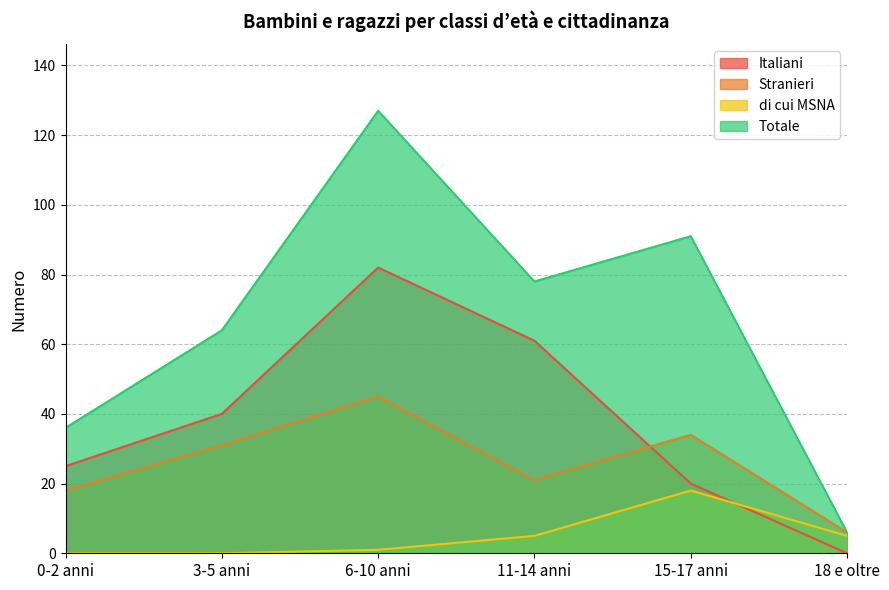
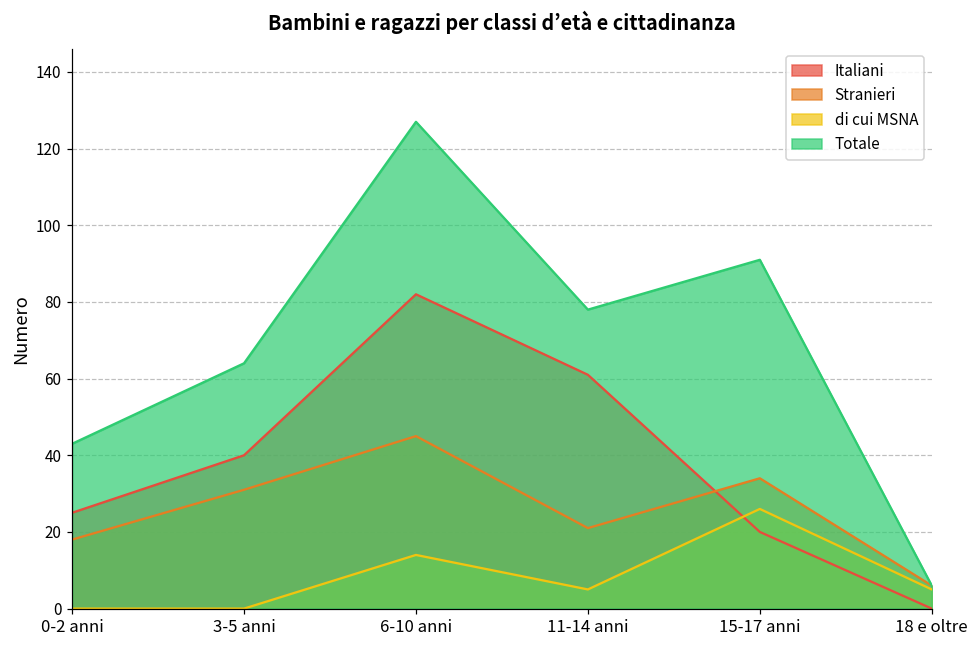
  {
    "di cui MSNA": {
      "0-2 anni": 0,
      "3-5 anni": 0,
-     "6-10 anni": 1,
+     "6-10 anni": 14,
      "11-14 anni": 5,
-     "15-17 anni": 18,
+     "15-17 anni": 26,
      "18 e oltre": 5
    },
    "Totale": {
-     "0-2 anni": 36,
+     "0-2 anni": 43,
      "3-5 anni": 64,
      "6-10 anni": 127,
      "11-14 anni": 78,
      "15-17 anni": 91
    }
  }
